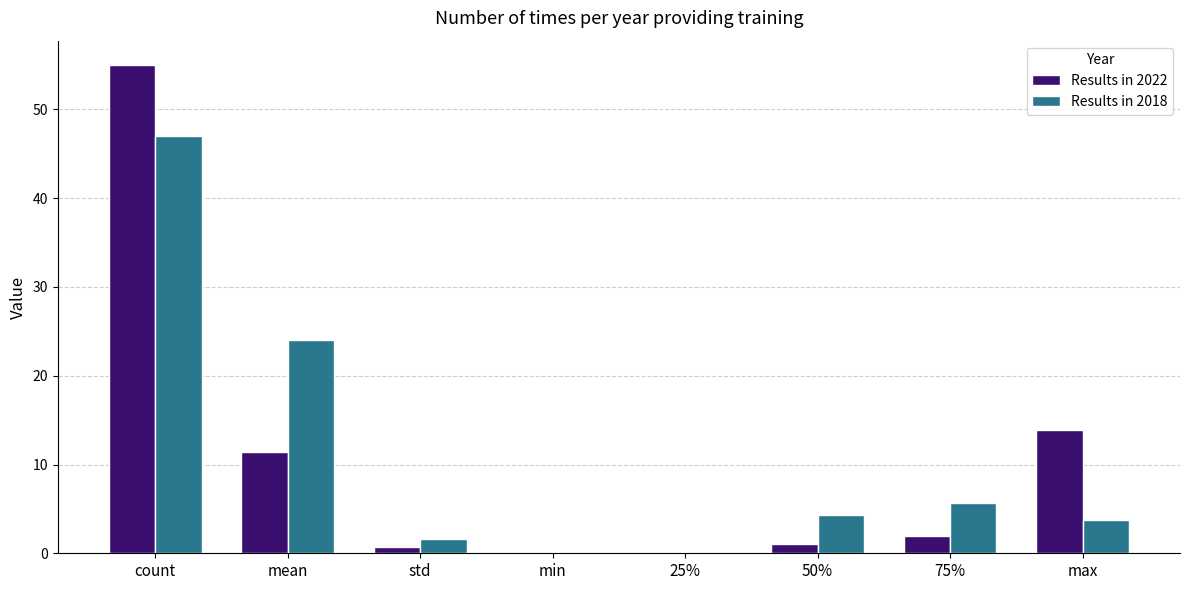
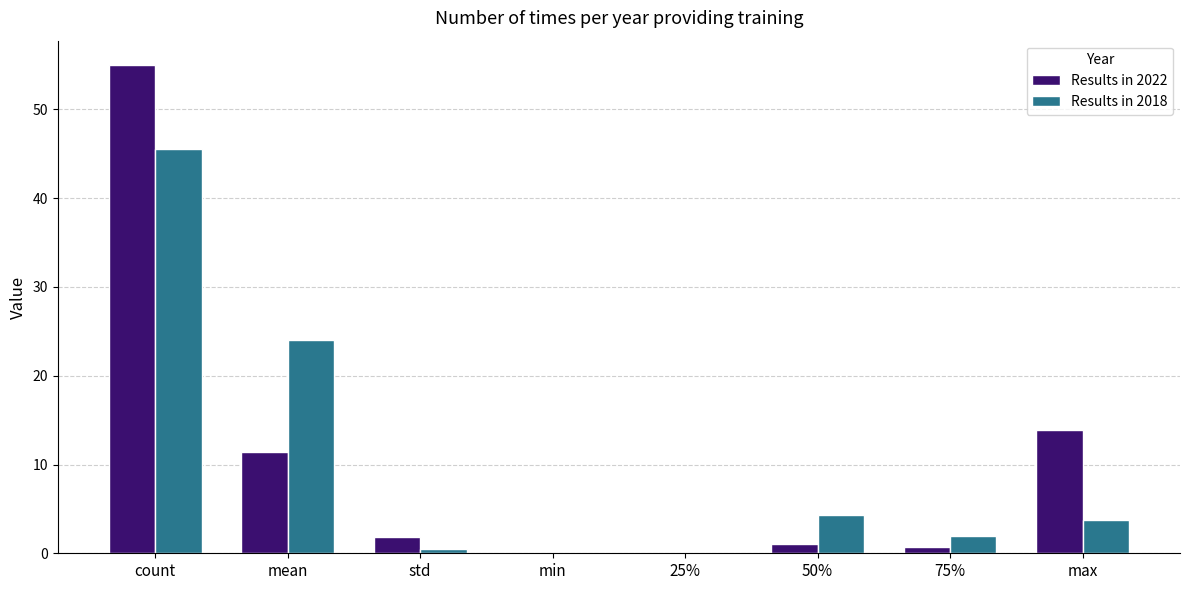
  {
    "Results in 2022": {
      "count": 55,
      "mean": 11,
-     "std": 1,
+     "std": 2,
      "min": 0,
      "25%": 0,
      "50%": 1,
-     "75%": 2,
+     "75%": 1,
      "max": 14
    },
    "Results in 2018": {
-     "count": 47,
+     "count": 46,
      "mean": 24,
-     "std": 2,
+     "std": 1,
      "min": 0,
      "25%": 0,
      "50%": 4,
-     "75%": 6,
+     "75%": 2,
      "max": 4
    }
  }
